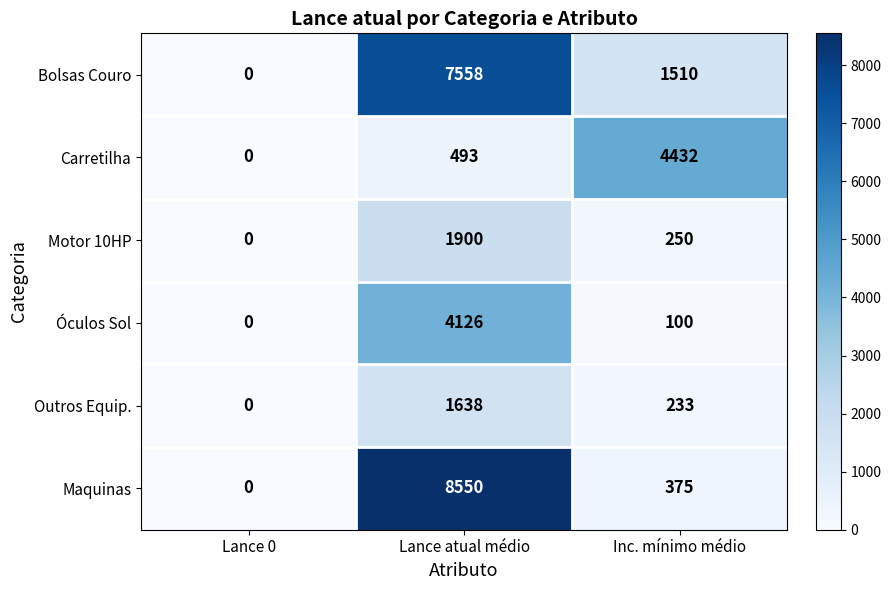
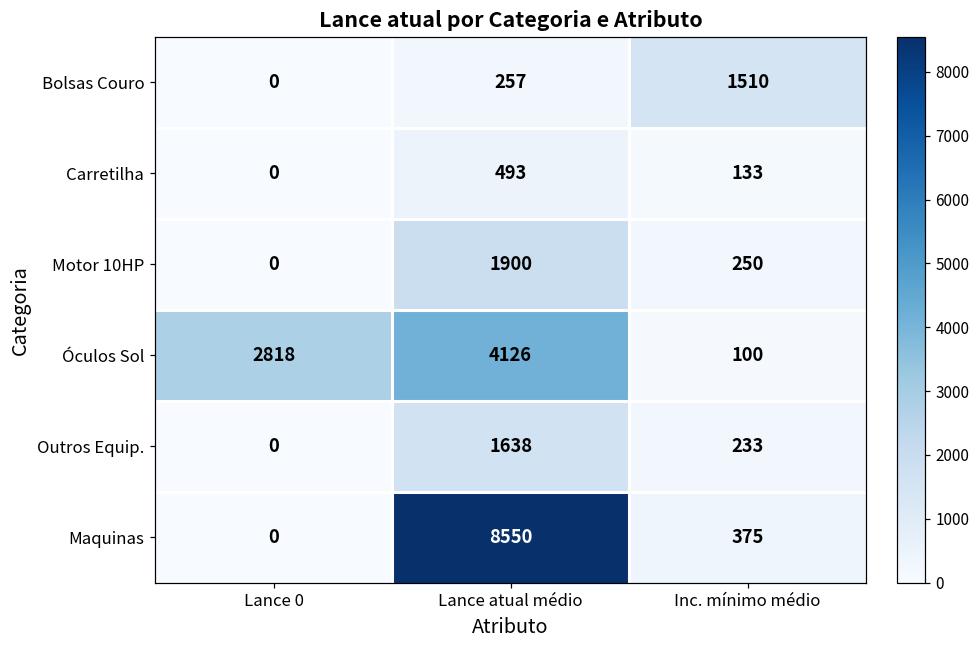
  {
    "Bolsas Couro": {
      "Lance 0": 0,
-     "Lance atual médio": 7558,
+     "Lance atual médio": 257,
      "Inc. mínimo médio": 1510
    },
    "Carretilha": {
      "Lance 0": 0,
      "Lance atual médio": 493,
-     "Inc. mínimo médio": 4432
+     "Inc. mínimo médio": 133
    },
    "Motor 10HP": {
      "Lance 0": 0,
      "Lance atual médio": 1900,
      "Inc. mínimo médio": 250
    },
    "Óculos Sol": {
-     "Lance 0": 0,
+     "Lance 0": 2818,
      "Lance atual médio": 4126,
      "Inc. mínimo médio": 100
    },
    "Outros Equip.": {
      "Lance 0": 0,
      "Lance atual médio": 1638,
      "Inc. mínimo médio": 233
    },
    "Maquinas": {
      "Lance 0": 0,
      "Lance atual médio": 8550,
      "Inc. mínimo médio": 375
    }
  }
